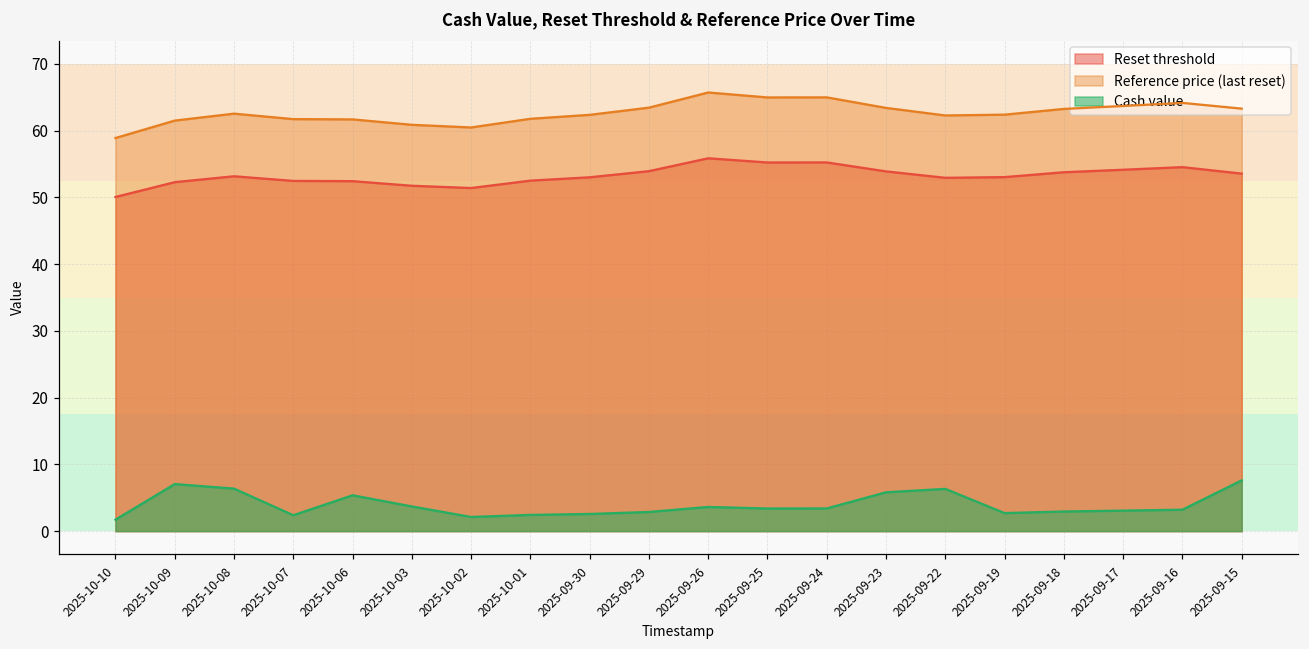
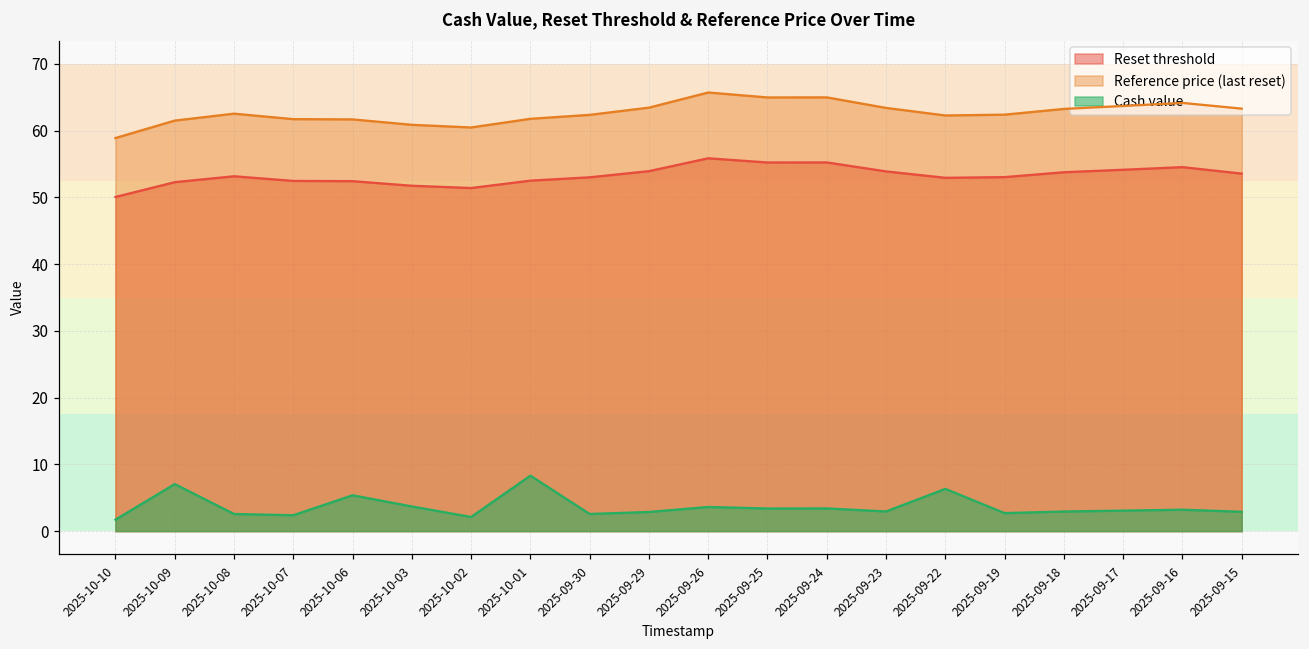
  {
    "Cash value": {
      "2025-10-10": 2,
      "2025-10-09": 7,
-     "2025-10-08": 6,
+     "2025-10-08": 3,
      "2025-10-07": 2,
      "2025-10-06": 5,
      "2025-10-03": 4,
      "2025-10-02": 2,
-     "2025-10-01": 2,
+     "2025-10-01": 8,
      "2025-09-30": 3,
      "2025-09-29": 3,
      "2025-09-26": 4,
      "2025-09-25": 3,
      "2025-09-24": 3,
-     "2025-09-23": 6,
+     "2025-09-23": 3,
      "2025-09-22": 6,
      "2025-09-19": 3,
      "2025-09-18": 3,
      "2025-09-17": 3,
      "2025-09-16": 3,
-     "2025-09-15": 8
+     "2025-09-15": 3
    }
  }
